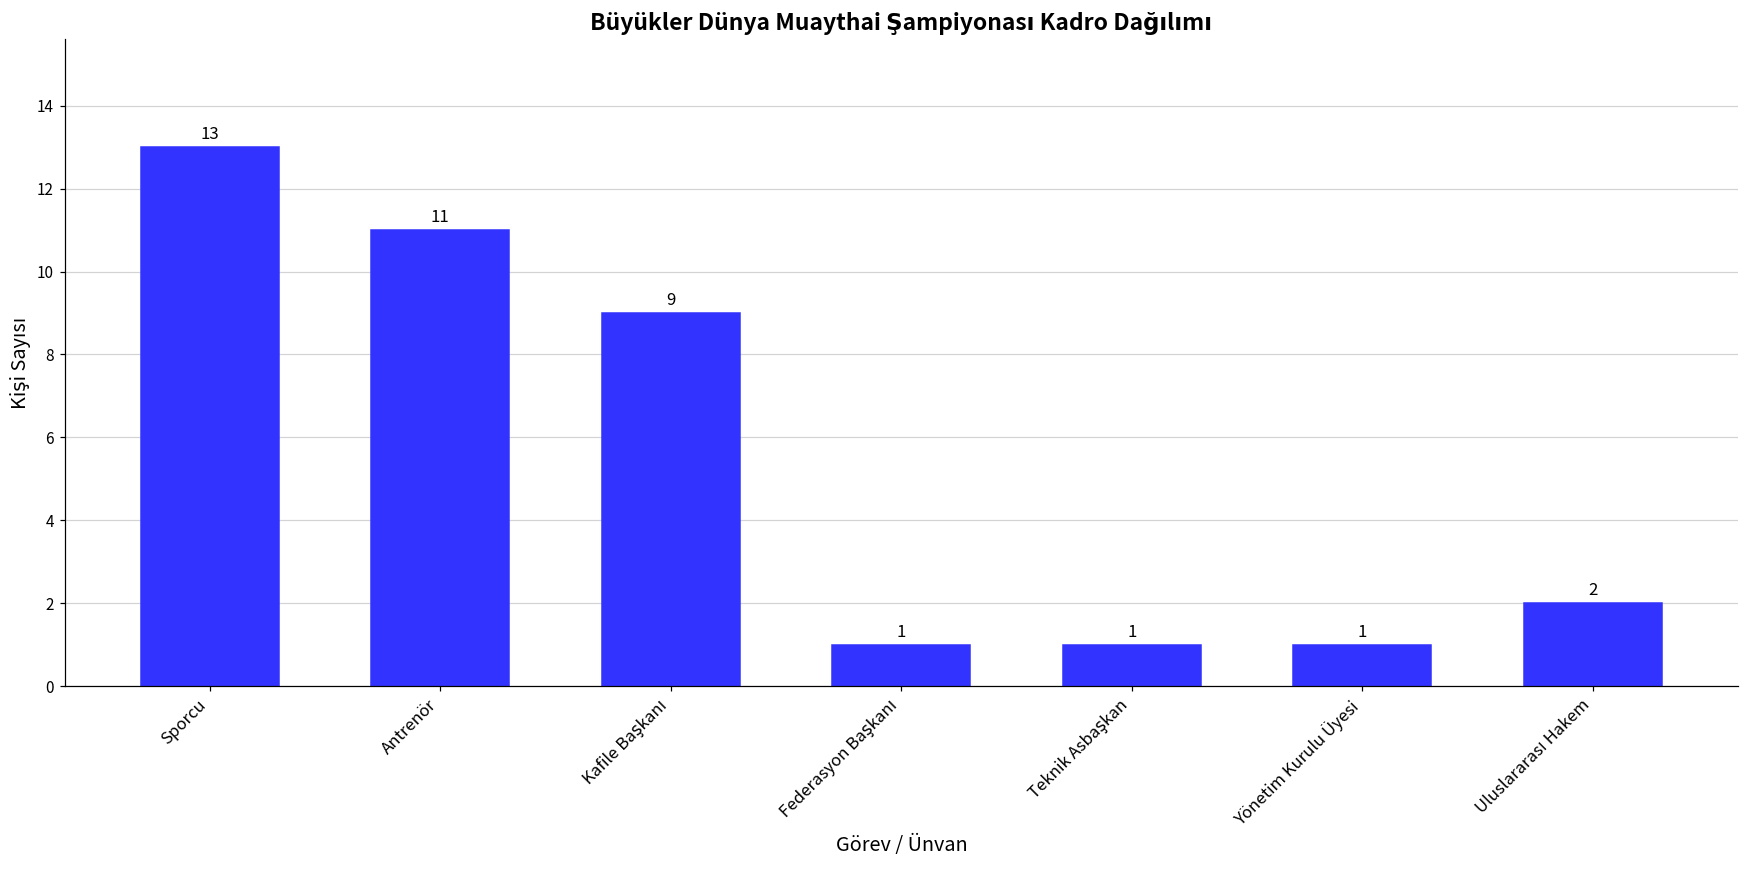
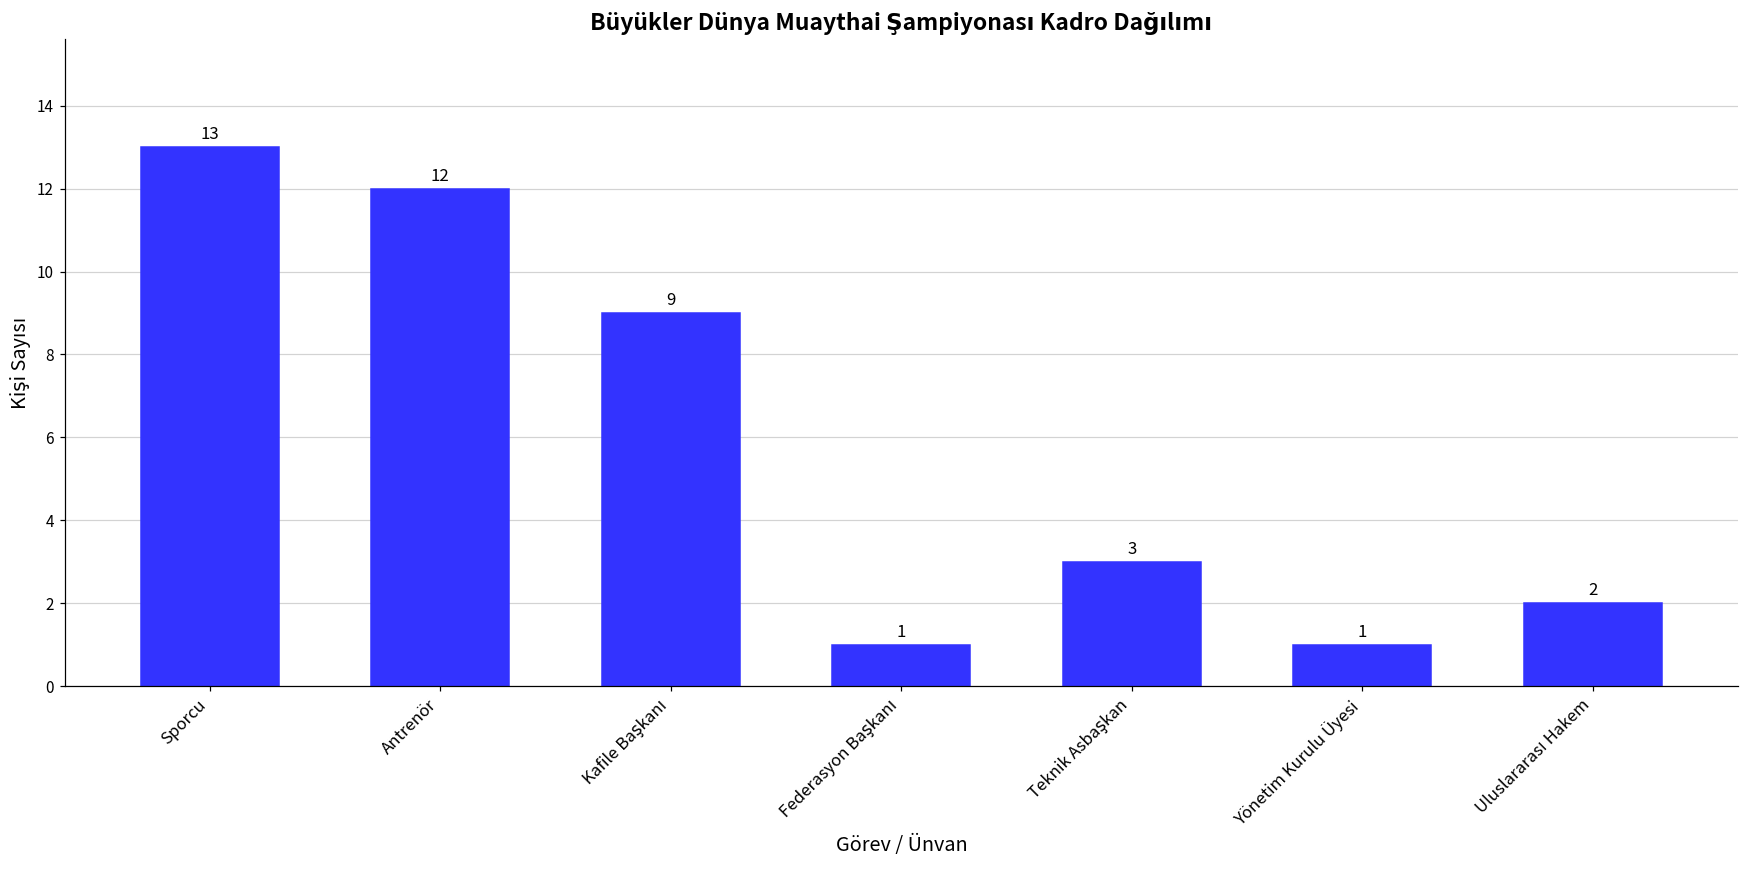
  {
    "Sporcu": 13,
-   "Antrenör": 11,
+   "Antrenör": 12,
    "Kafile Başkanı": 9,
    "Federasyon Başkanı": 1,
-   "Teknik Asbaşkan": 1,
+   "Teknik Asbaşkan": 3,
    "Yönetim Kurulu Üyesi": 1,
    "Uluslararası Hakem": 2
  }
